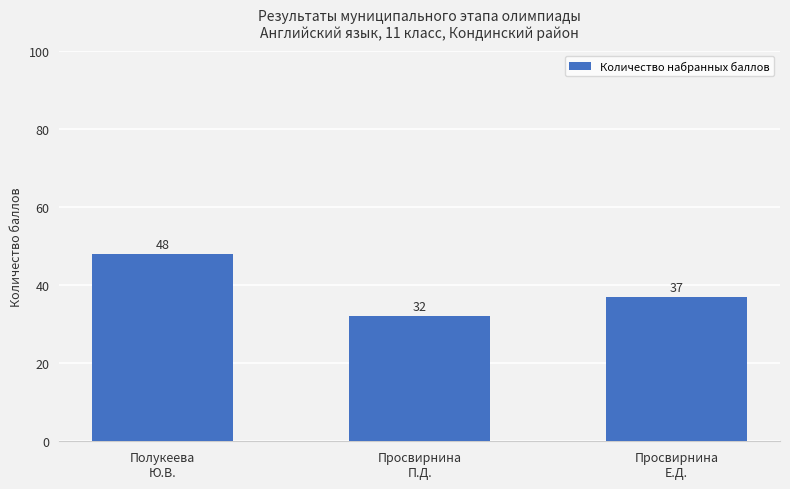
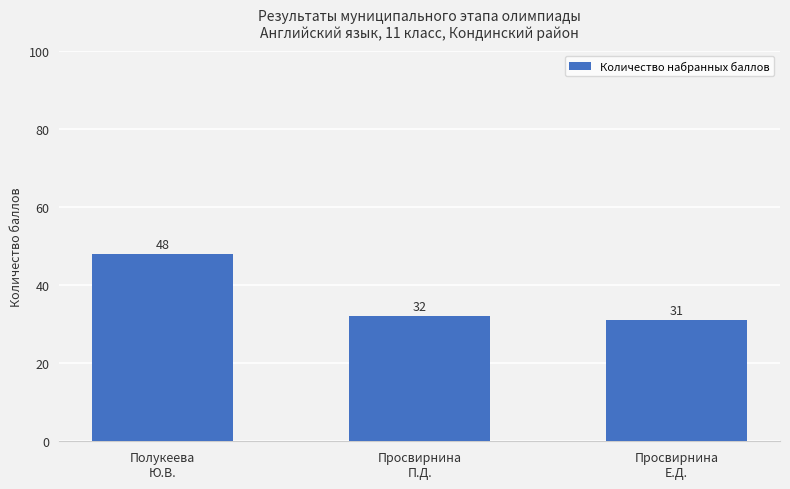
  {
    "Полукеева Ю.В.": 48,
    "Просвирнина П.Д.": 32,
-   "Просвирнина Е.Д.": 37
+   "Просвирнина Е.Д.": 31
  }
